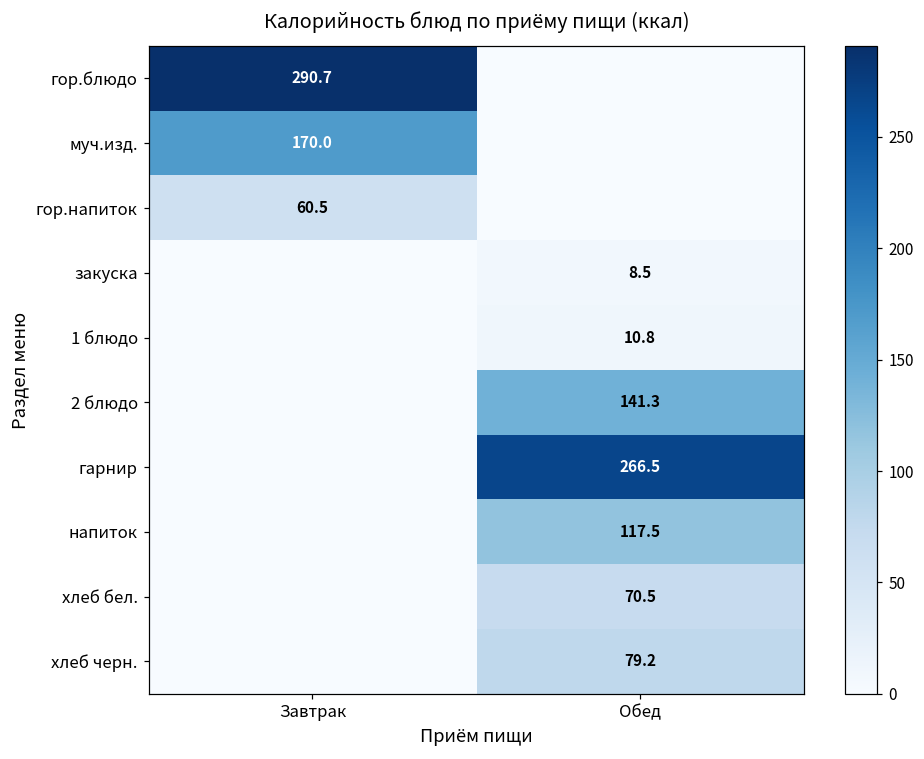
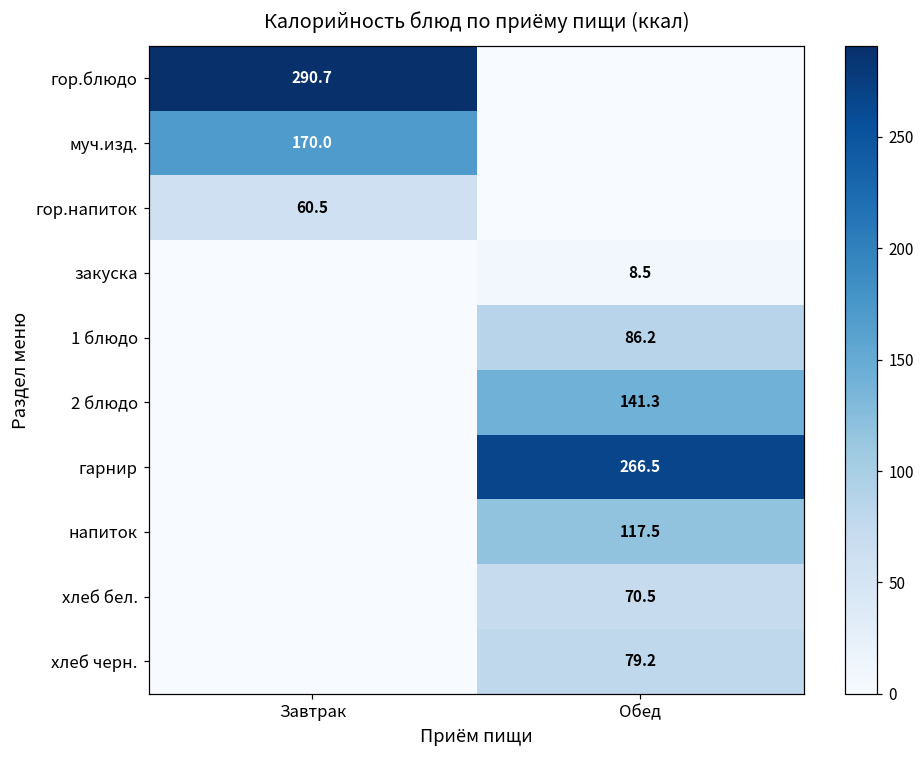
  {
    "гор.блюдо": {
      "Завтрак": 290.7
    },
    "муч.изд.": {
      "Завтрак": 170.0
    },
    "гор.напиток": {
      "Завтрак": 60.5
    },
    "закуска": {
      "Обед": 8.5
    },
    "1 блюдо": {
-     "Обед": 10.8
+     "Обед": 86.2
    },
    "2 блюдо": {
      "Обед": 141.3
    },
    "гарнир": {
      "Обед": 266.5
    },
    "напиток": {
      "Обед": 117.5
    },
    "хлеб бел.": {
      "Обед": 70.5
    },
    "хлеб черн.": {
      "Обед": 79.2
    }
  }
